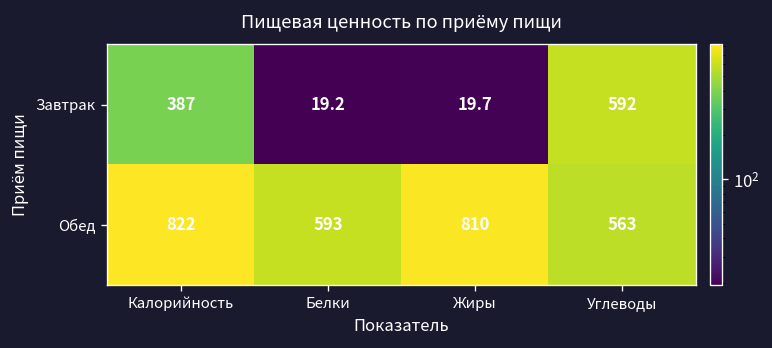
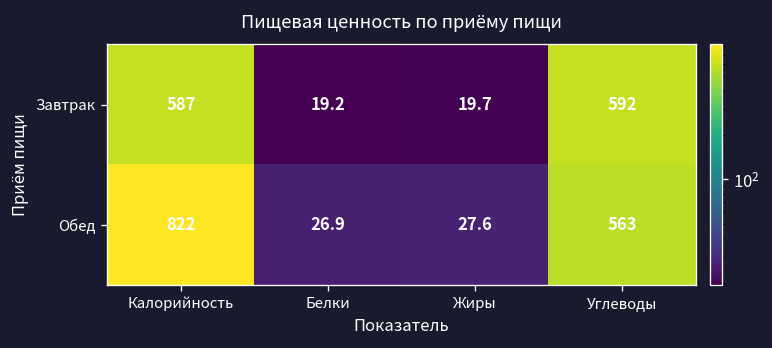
  {
    "Завтрак": {
-     "Калорийность": 387,
+     "Калорийность": 587,
      "Белки": 19.2,
      "Жиры": 19.7,
      "Углеводы": 592
    },
    "Обед": {
      "Калорийность": 822,
-     "Белки": 593,
-     "Жиры": 810,
+     "Белки": 26.9,
+     "Жиры": 27.6,
      "Углеводы": 563
    }
  }
